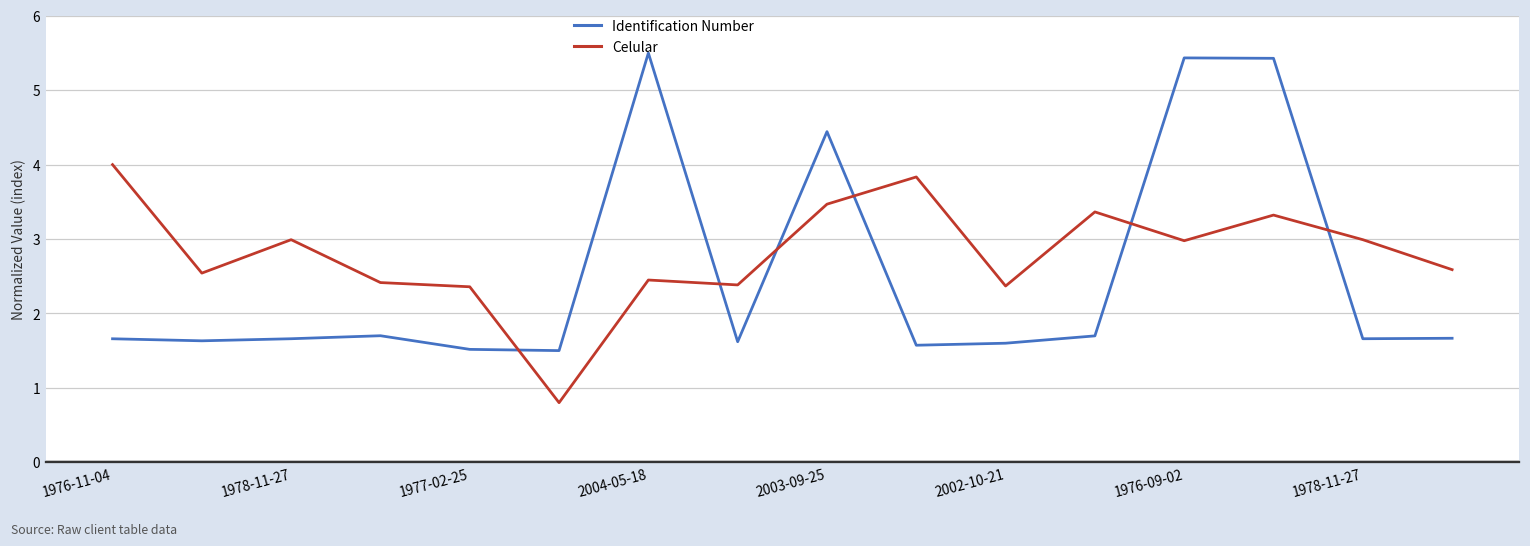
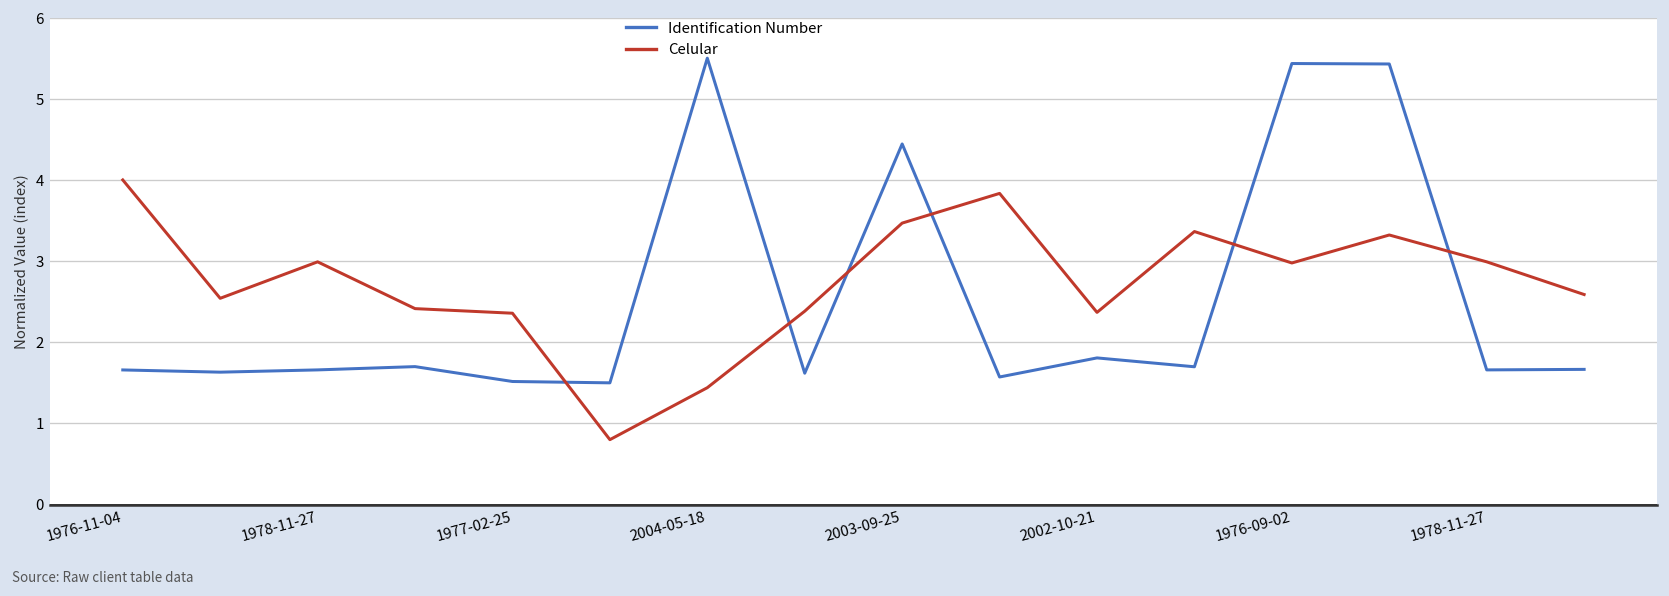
  {
    "Identification Number": {
      "1976-11-04": 1.7,
      "1977-02-25": 1.5,
      "2004-05-18": 5.5,
      "2003-09-25": 4.4,
-     "2002-10-21": 1.6,
+     "2002-10-21": 1.8,
      "1976-09-02": 5.4
    },
    "Celular": {
      "1976-11-04": 4.0,
      "1977-02-25": 2.4,
-     "2004-05-18": 2.4,
+     "2004-05-18": 1.4,
      "2003-09-25": 3.5,
      "2002-10-21": 2.4,
      "1976-09-02": 3.0
    }
  }
